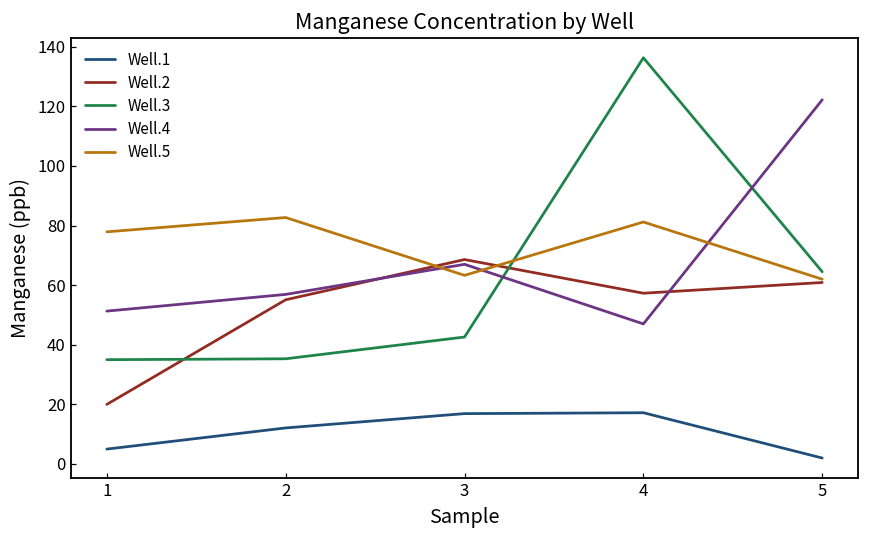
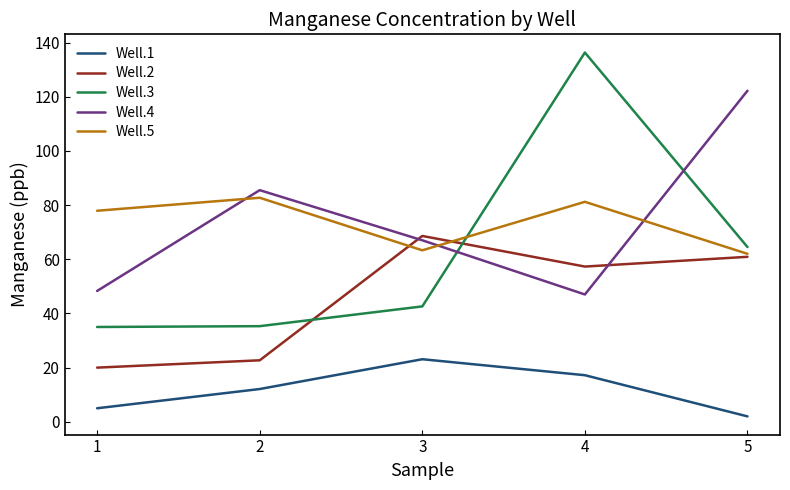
  {
    "Well.1": {
      "1": 5,
      "2": 12,
-     "3": 17,
+     "3": 23,
      "4": 17,
      "5": 2
    },
    "Well.2": {
      "1": 20,
-     "2": 55,
+     "2": 23,
      "3": 69,
      "4": 57,
      "5": 61
    },
    "Well.3": {
      "1": 35,
      "2": 35,
      "3": 43,
      "4": 136,
      "5": 65
    },
    "Well.4": {
-     "1": 51,
-     "2": 57,
+     "1": 48,
+     "2": 86,
      "3": 67,
      "4": 47,
      "5": 122
    },
    "Well.5": {
      "1": 78,
      "2": 83,
      "3": 63,
      "4": 81,
      "5": 62
    }
  }
